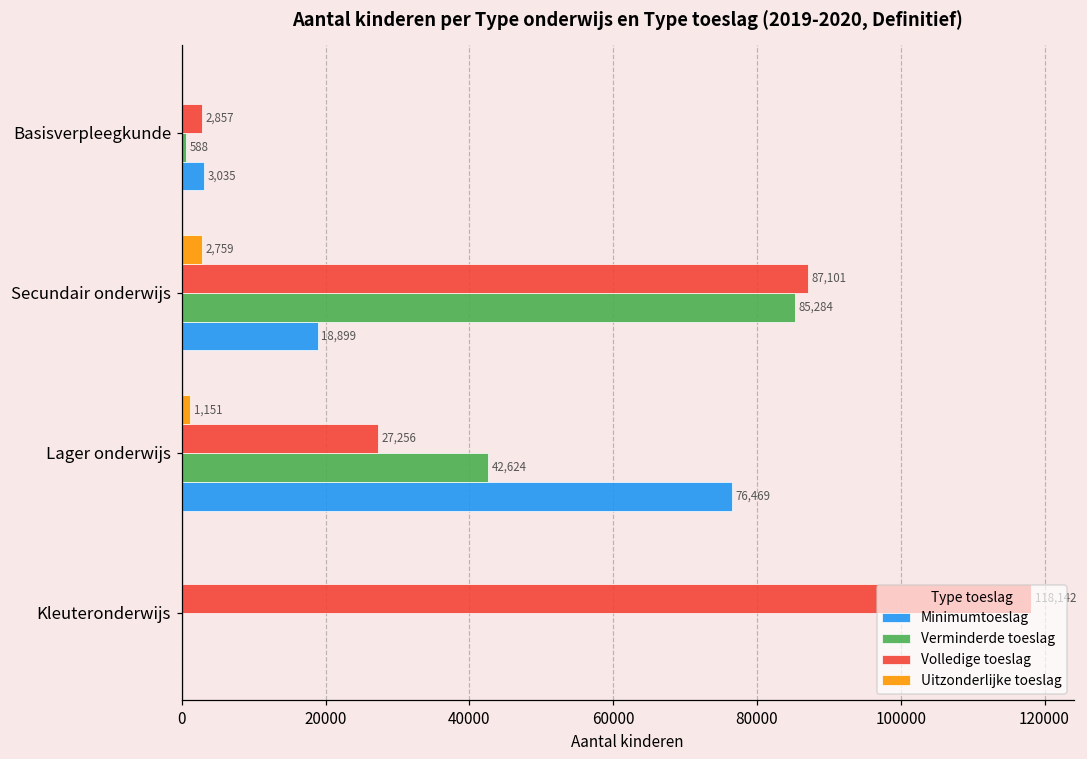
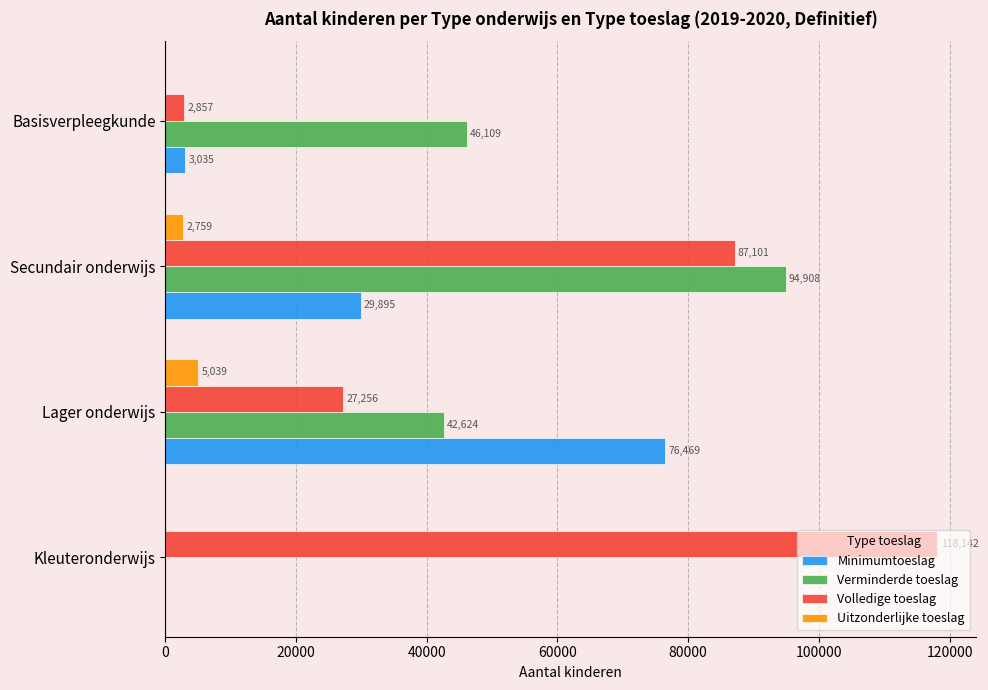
  {
    "Minimumtoeslag": {
      "Basisverpleegkunde": "3,035",
-     "Secundair onderwijs": "18,899",
+     "Secundair onderwijs": "29,895",
      "Lager onderwijs": "76,469"
    },
    "Verminderde toeslag": {
-     "Basisverpleegkunde": "588",
-     "Secundair onderwijs": "85,284",
+     "Basisverpleegkunde": "46,109",
+     "Secundair onderwijs": "94,908",
      "Lager onderwijs": "42,624"
    },
    "Volledige toeslag": {
      "Basisverpleegkunde": "2,857",
      "Secundair onderwijs": "87,101",
      "Lager onderwijs": "27,256"
    },
    "Uitzonderlijke toeslag": {
      "Secundair onderwijs": "2,759",
-     "Lager onderwijs": "1,151"
+     "Lager onderwijs": "5,039"
    }
  }
